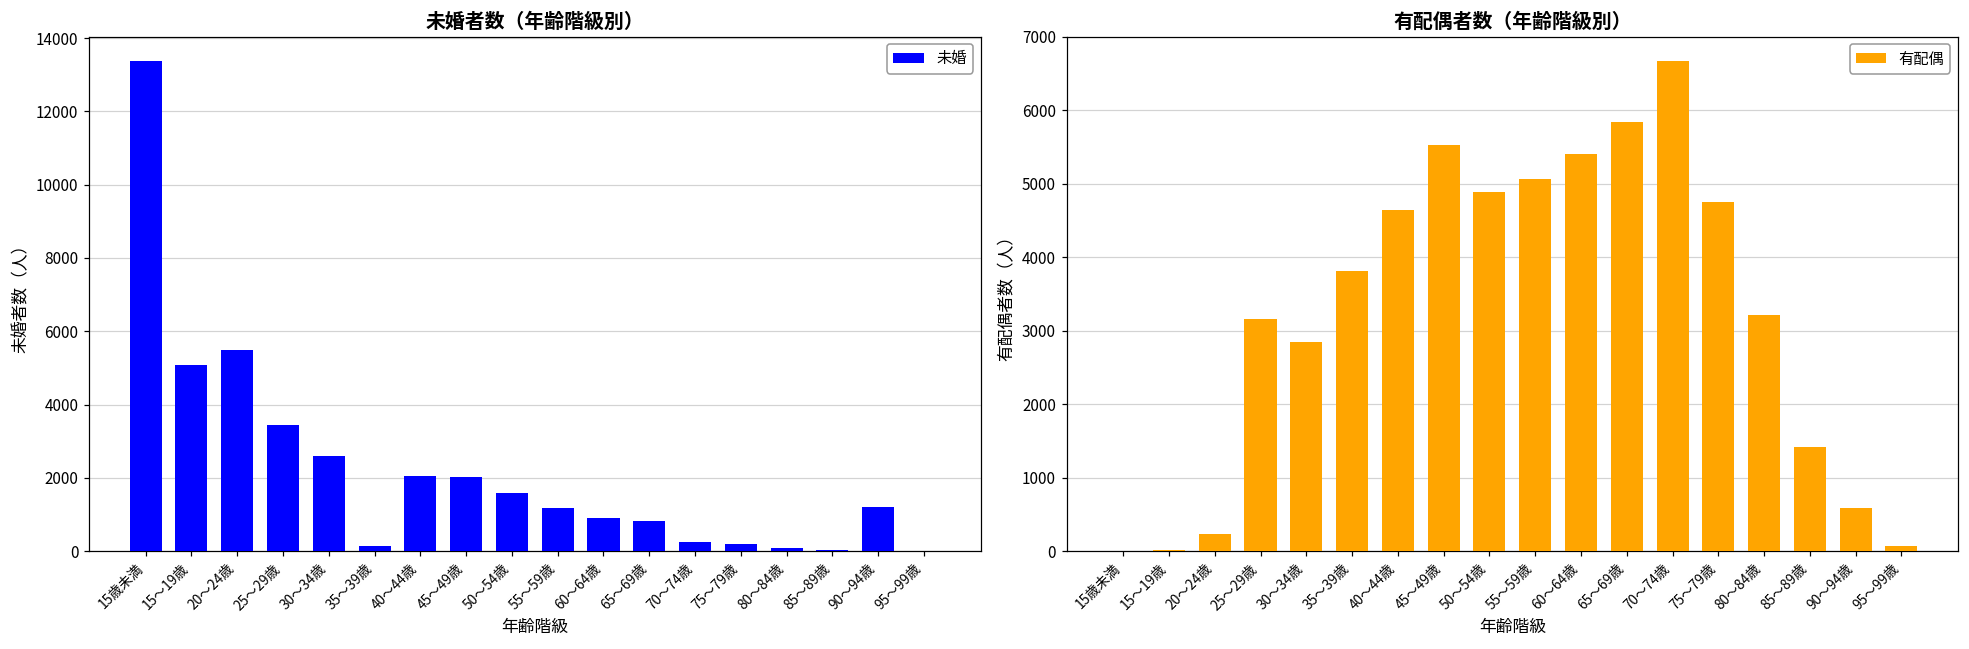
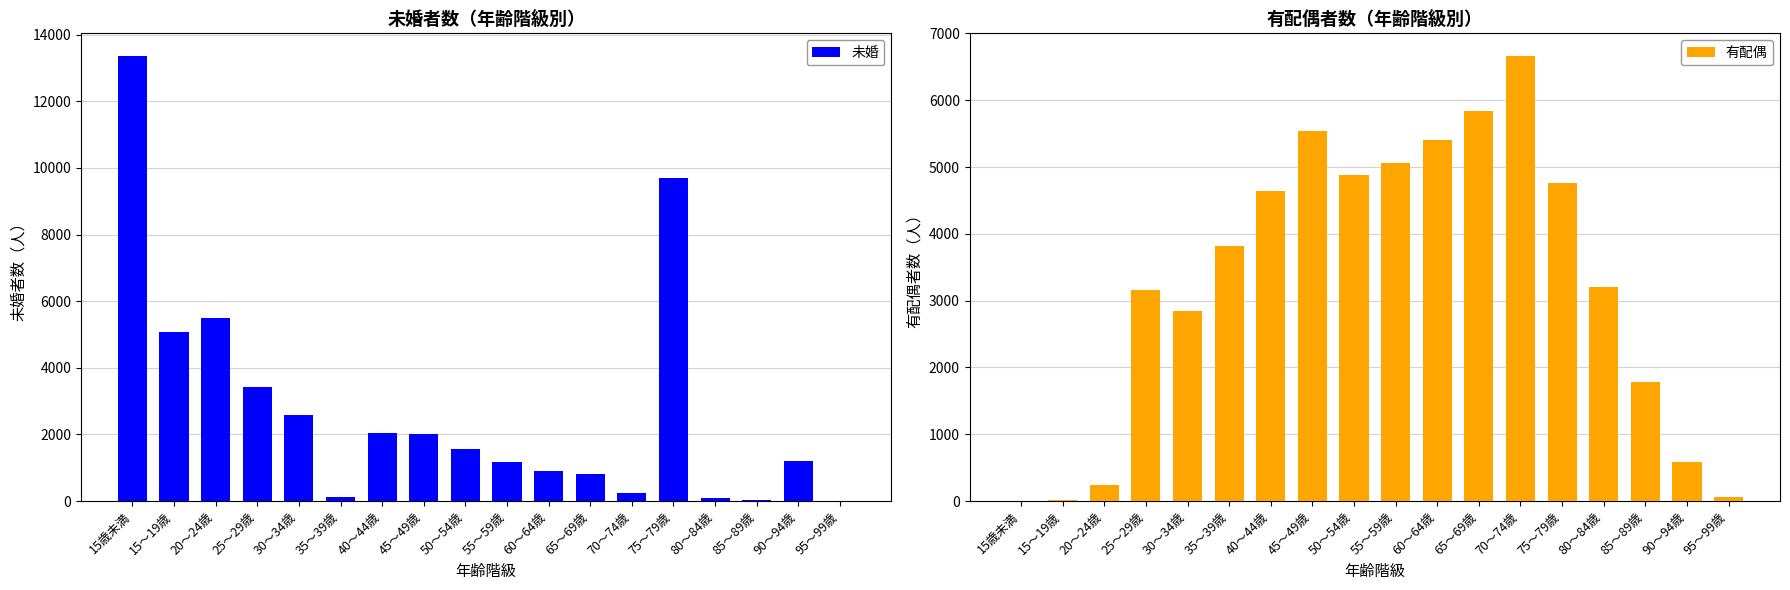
  {
    "未婚者数（年齢階級別）": {
      "15歳未満": 13400,
      "15～19歳": 5100,
      "20～24歳": 5500,
      "25～29歳": 3400,
      "30～34歳": 2600,
      "35～39歳": 100,
      "40～44歳": 2000,
      "45～49歳": 2000,
      "50～54歳": 1600,
      "55～59歳": 1200,
      "60～64歳": 900,
      "65～69歳": 800,
      "70～74歳": 200,
-     "75～79歳": 200,
+     "75～79歳": 9700,
      "80～84歳": 100,
      "90～94歳": 1200
    },
    "有配偶者数（年齢階級別）": {
      "15歳未満": 0,
      "20～24歳": 200,
      "25～29歳": 3200,
      "30～34歳": 2800,
      "35～39歳": 3800,
      "40～44歳": 4600,
      "45～49歳": 5500,
      "50～54歳": 4900,
      "55～59歳": 5100,
      "60～64歳": 5400,
      "65～69歳": 5800,
      "70～74歳": 6700,
      "75～79歳": 4800,
      "80～84歳": 3200,
-     "85～89歳": 1400,
+     "85～89歳": 1800,
      "90～94歳": 600,
      "95～99歳": 100
    }
  }
